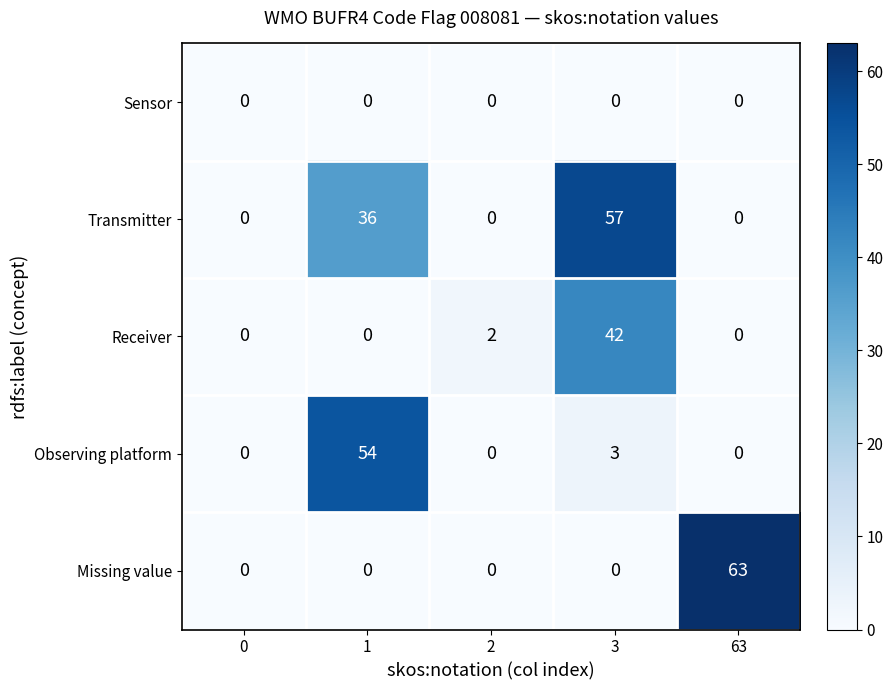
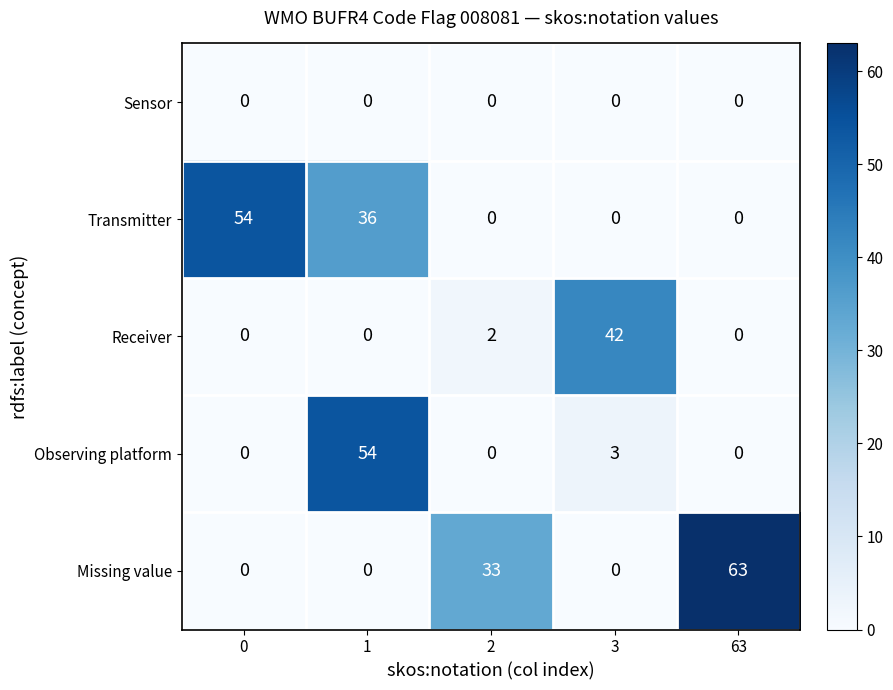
  {
    "Sensor": {
      "0": 0,
      "1": 0,
      "2": 0,
      "3": 0,
      "63": 0
    },
    "Transmitter": {
-     "0": 0,
+     "0": 54,
      "1": 36,
      "2": 0,
-     "3": 57,
+     "3": 0,
      "63": 0
    },
    "Receiver": {
      "0": 0,
      "1": 0,
      "2": 2,
      "3": 42,
      "63": 0
    },
    "Observing platform": {
      "0": 0,
      "1": 54,
      "2": 0,
      "3": 3,
      "63": 0
    },
    "Missing value": {
      "0": 0,
      "1": 0,
-     "2": 0,
+     "2": 33,
      "3": 0,
      "63": 63
    }
  }
